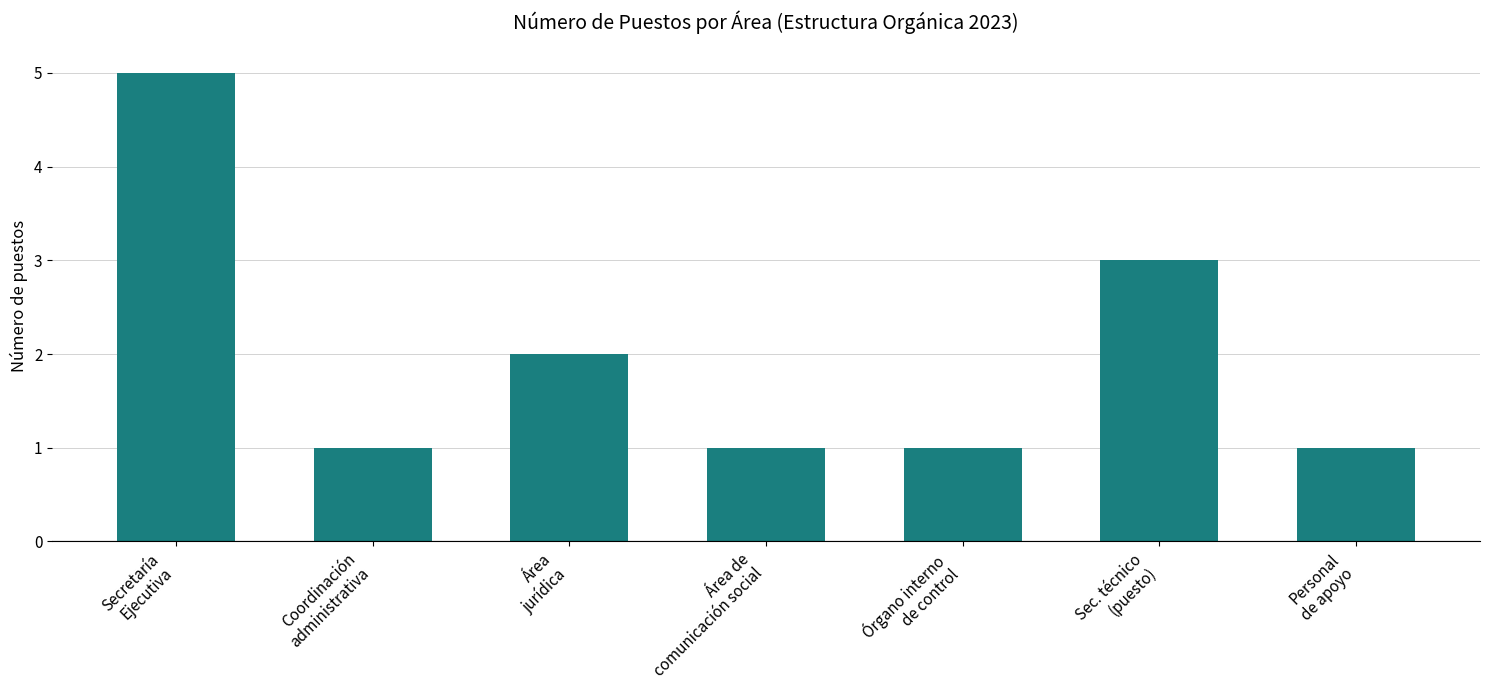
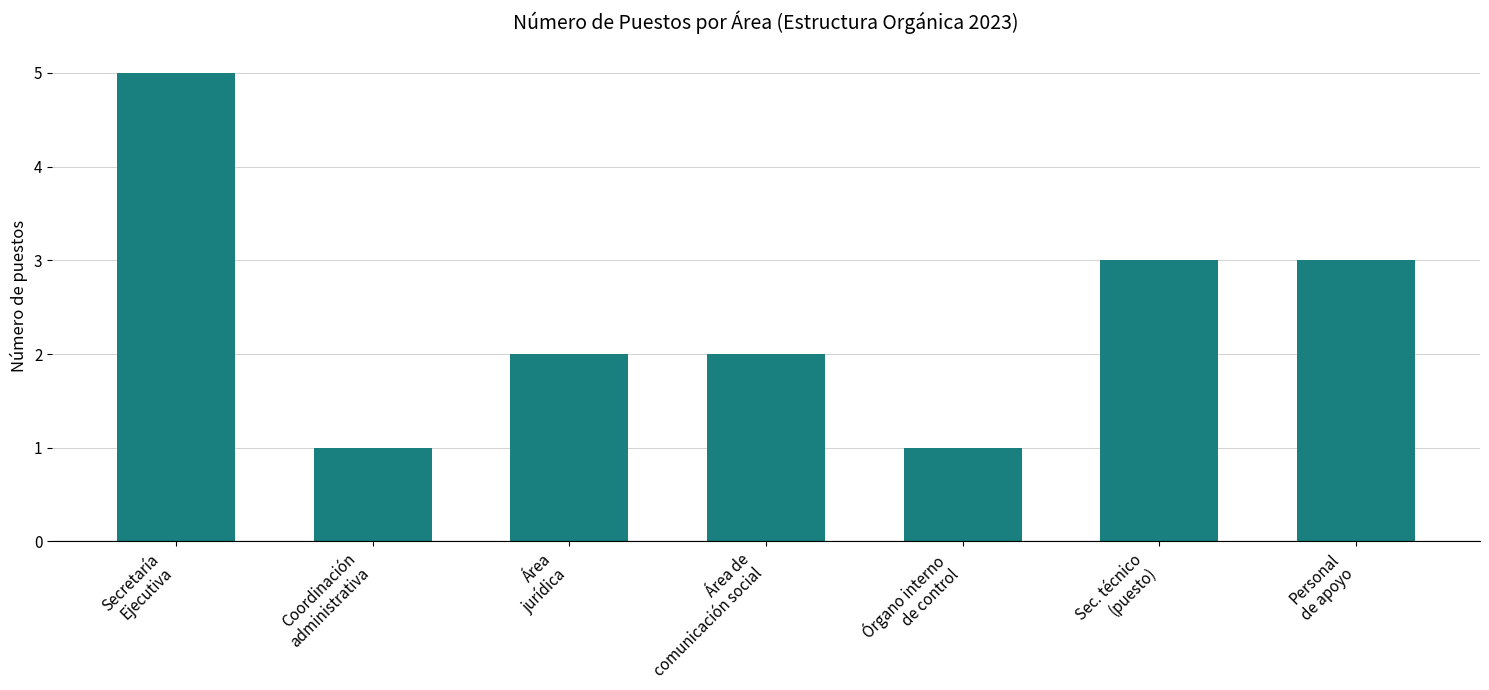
  {
    "Secretaría Ejecutiva": 5,
    "Coordinación administrativa": 1,
    "Área jurídica": 2,
-   "Área de comunicación social": 1,
+   "Área de comunicación social": 2,
    "Órgano interno de control": 1,
    "Sec. técnico (puesto)": 3,
-   "Personal de apoyo": 1
+   "Personal de apoyo": 3
  }
